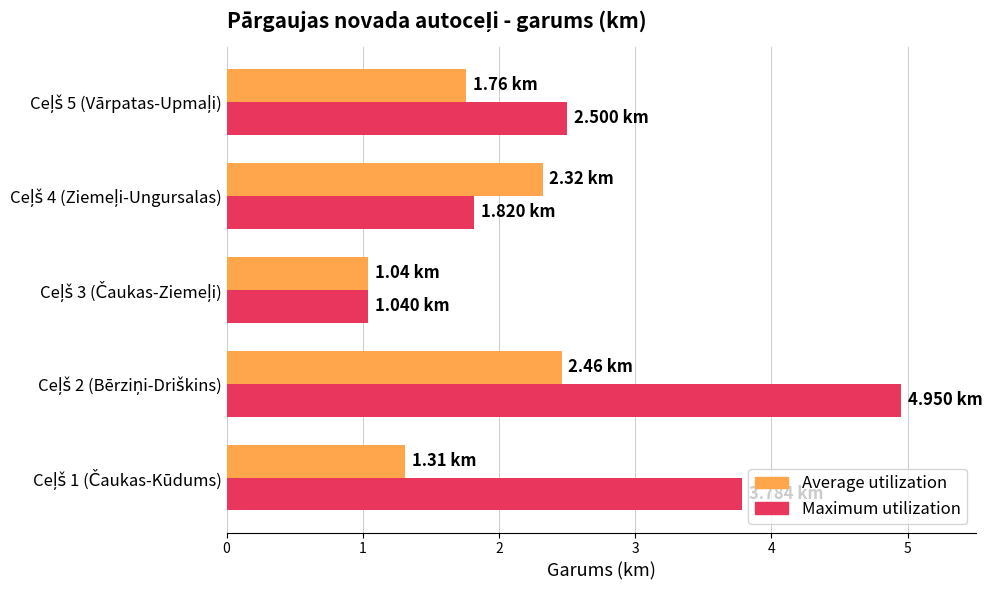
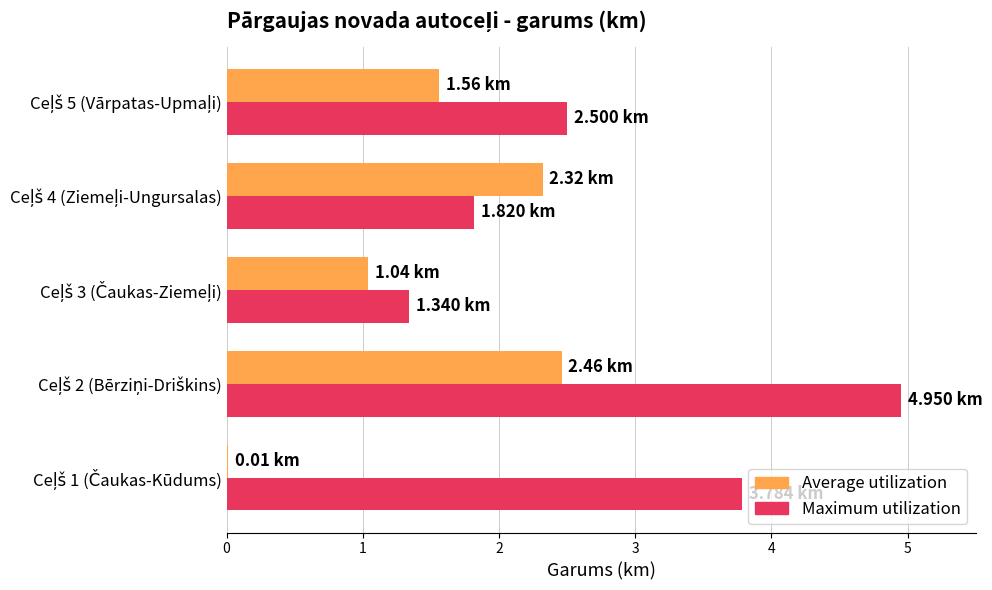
  {
    "Average utilization": {
-     "Ceļš 5 (Vārpatas-Upmaļi)": 1.76,
+     "Ceļš 5 (Vārpatas-Upmaļi)": 1.56,
      "Ceļš 4 (Ziemeļi-Ungursalas)": 2.32,
      "Ceļš 3 (Čaukas-Ziemeļi)": 1.04,
      "Ceļš 2 (Bērziņi-Driškins)": 2.46,
-     "Ceļš 1 (Čaukas-Kūdums)": 1.31
+     "Ceļš 1 (Čaukas-Kūdums)": 0.01
    },
    "Maximum utilization": {
      "Ceļš 5 (Vārpatas-Upmaļi)": 2.500,
      "Ceļš 4 (Ziemeļi-Ungursalas)": 1.820,
-     "Ceļš 3 (Čaukas-Ziemeļi)": 1.040,
+     "Ceļš 3 (Čaukas-Ziemeļi)": 1.340,
      "Ceļš 2 (Bērziņi-Driškins)": 4.950
    }
  }
